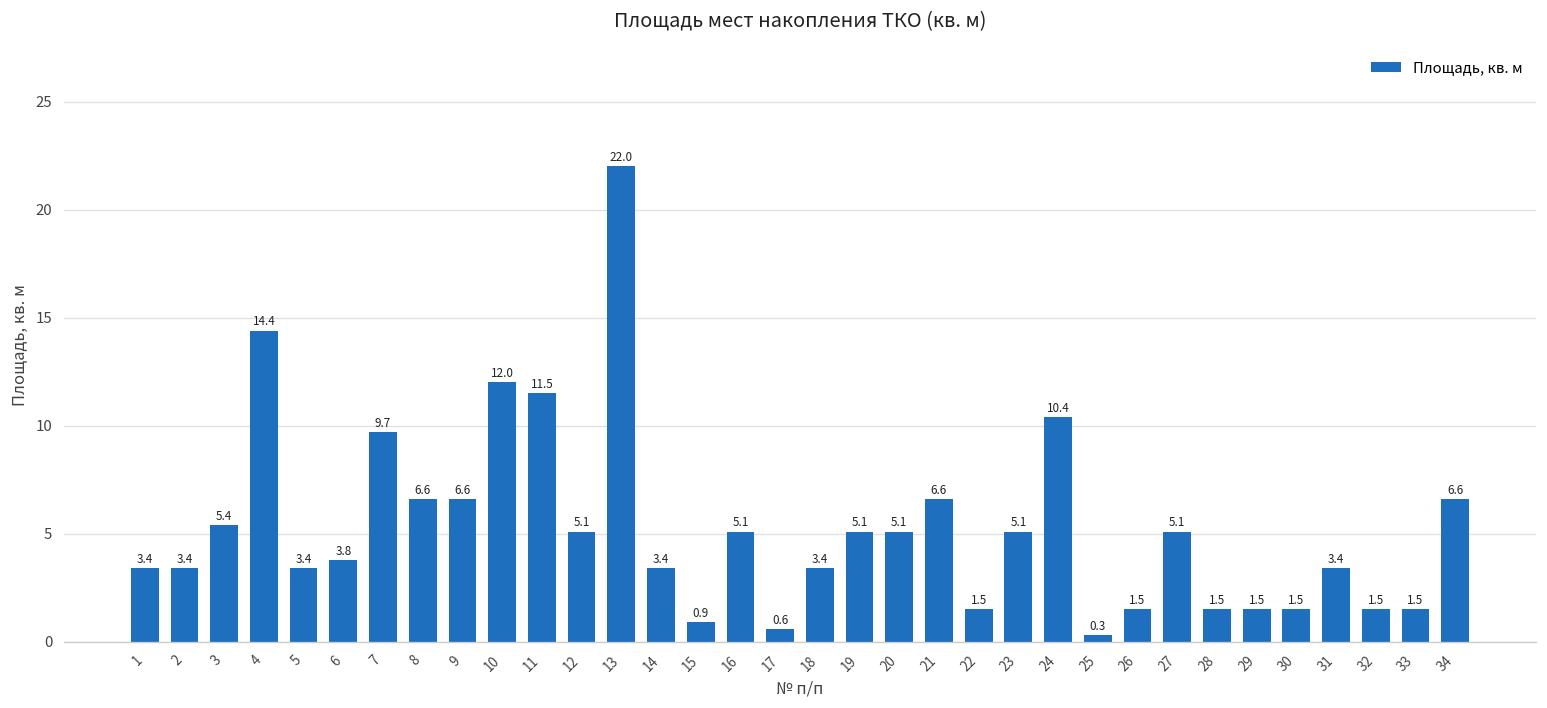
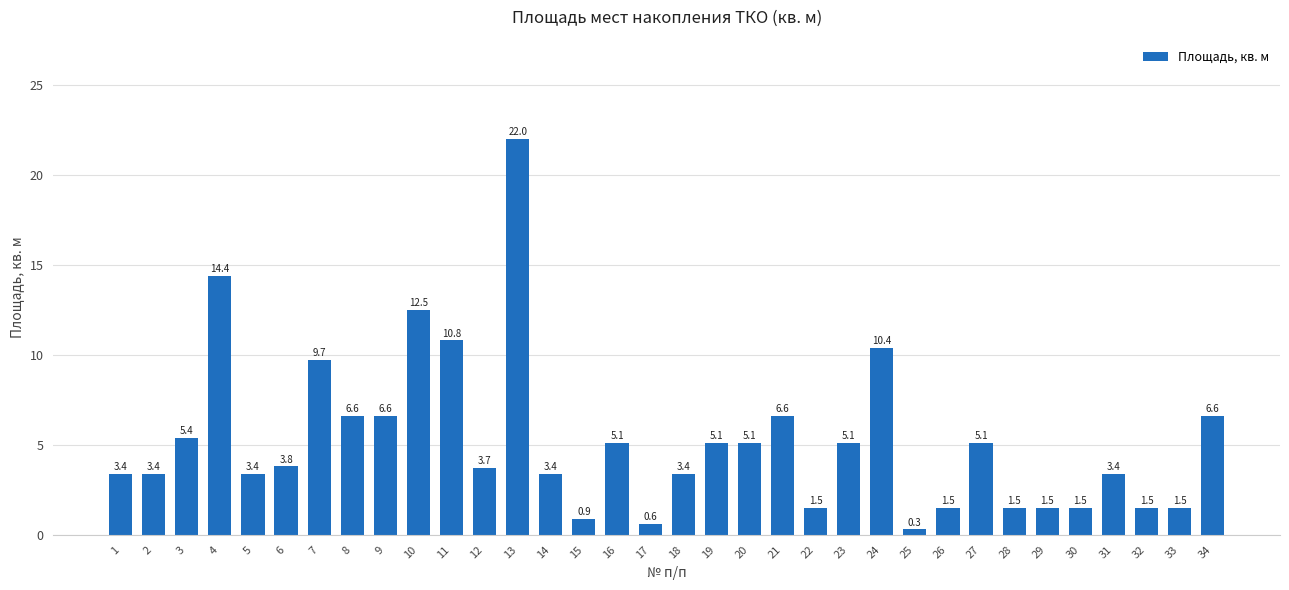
  {
    "1": 3.4,
    "2": 3.4,
    "3": 5.4,
    "4": 14.4,
    "5": 3.4,
    "6": 3.8,
    "7": 9.7,
    "8": 6.6,
    "9": 6.6,
-   "10": 12.0,
-   "11": 11.5,
-   "12": 5.1,
+   "10": 12.5,
+   "11": 10.8,
+   "12": 3.7,
    "13": 22.0,
    "14": 3.4,
    "15": 0.9,
    "16": 5.1,
    "17": 0.6,
    "18": 3.4,
    "19": 5.1,
    "20": 5.1,
    "21": 6.6,
    "22": 1.5,
    "23": 5.1,
    "24": 10.4,
    "25": 0.3,
    "26": 1.5,
    "27": 5.1,
    "28": 1.5,
    "29": 1.5,
    "30": 1.5,
    "31": 3.4,
    "32": 1.5,
    "33": 1.5,
    "34": 6.6
  }
